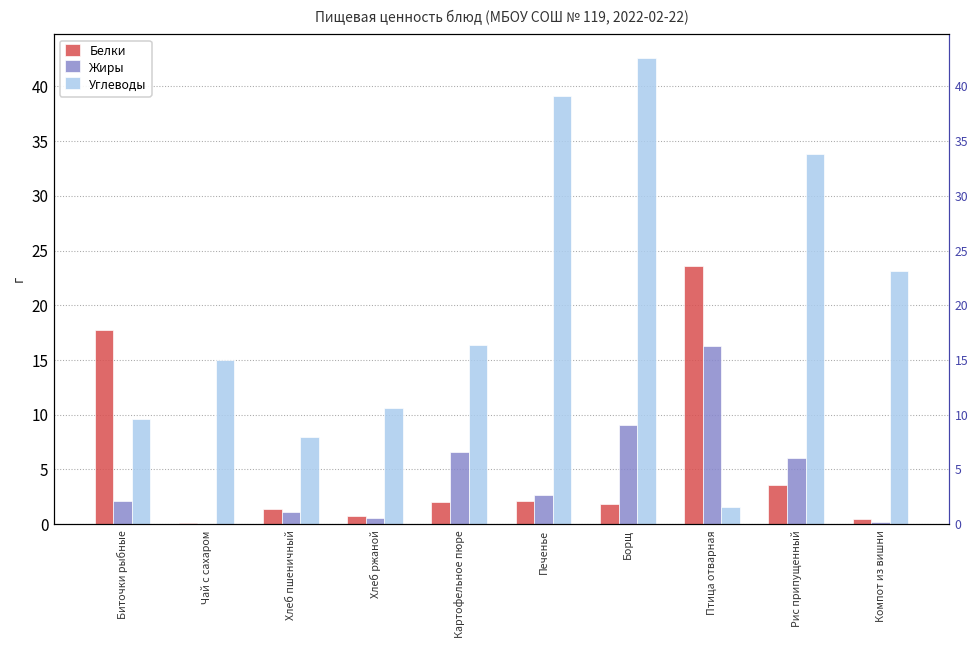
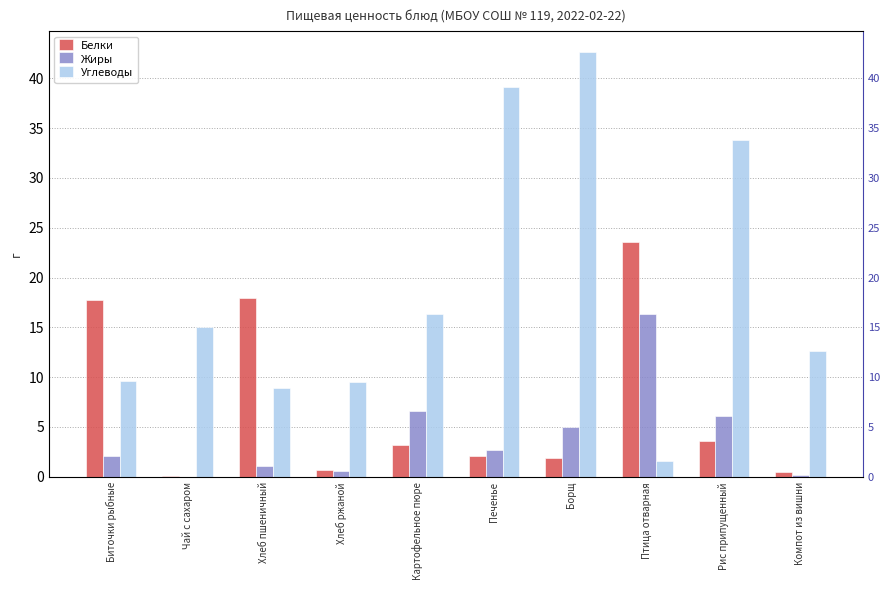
  {
    "Белки": {
      "Биточки рыбные": 18,
-     "Хлеб пшеничный": 1,
+     "Хлеб пшеничный": 18,
      "Хлеб ржаной": 1,
-     "Картофельное пюре": 2,
+     "Картофельное пюре": 3,
      "Печенье": 2,
      "Борщ": 2,
      "Птица отварная": 24,
      "Рис припущенный": 4,
      "Компот из вишни": 1
    },
    "Жиры": {
      "Биточки рыбные": 2,
      "Чай с сахаром": 0,
      "Хлеб пшеничный": 1,
      "Хлеб ржаной": 1,
      "Картофельное пюре": 7,
      "Печенье": 3,
-     "Борщ": 9,
+     "Борщ": 5,
      "Птица отварная": 16,
      "Рис припущенный": 6
    },
    "Углеводы": {
      "Биточки рыбные": 10,
      "Чай с сахаром": 15,
-     "Хлеб пшеничный": 8,
-     "Хлеб ржаной": 11,
+     "Хлеб пшеничный": 9,
+     "Хлеб ржаной": 10,
      "Картофельное пюре": 16,
      "Печенье": 39,
      "Борщ": 43,
      "Птица отварная": 2,
      "Рис припущенный": 34,
-     "Компот из вишни": 23
+     "Компот из вишни": 13
    }
  }
